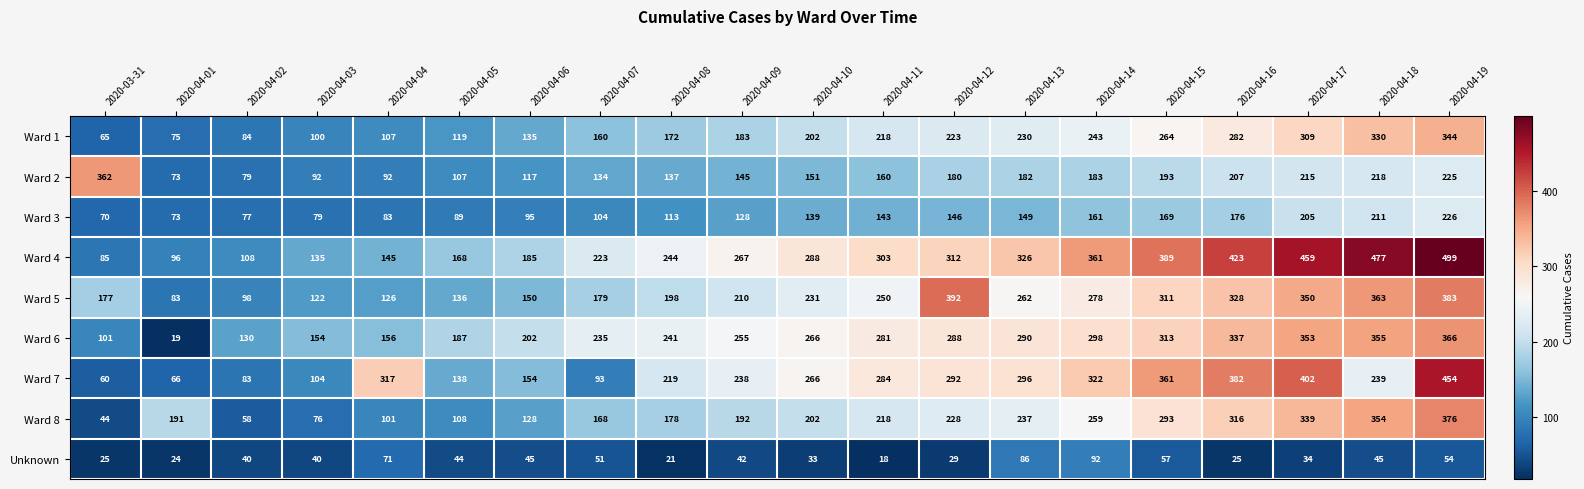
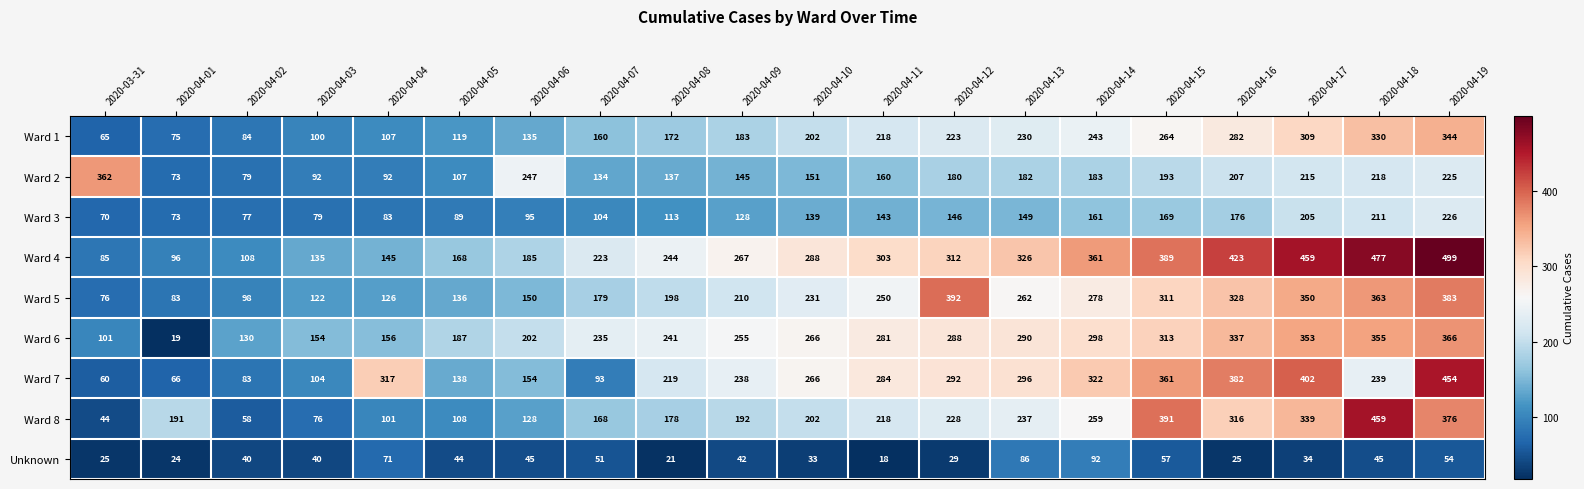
  {
    "Ward 1": {
      "2020-03-31": 65,
      "2020-04-01": 75,
      "2020-04-02": 84,
      "2020-04-03": 100,
      "2020-04-04": 107,
      "2020-04-05": 119,
      "2020-04-06": 135,
      "2020-04-07": 160,
      "2020-04-08": 172,
      "2020-04-09": 183,
      "2020-04-10": 202,
      "2020-04-11": 218,
      "2020-04-12": 223,
      "2020-04-13": 230,
      "2020-04-14": 243,
      "2020-04-15": 264,
      "2020-04-16": 282,
      "2020-04-17": 309,
      "2020-04-18": 330,
      "2020-04-19": 344
    },
    "Ward 2": {
      "2020-03-31": 362,
      "2020-04-01": 73,
      "2020-04-02": 79,
      "2020-04-03": 92,
      "2020-04-04": 92,
      "2020-04-05": 107,
-     "2020-04-06": 117,
+     "2020-04-06": 247,
      "2020-04-07": 134,
      "2020-04-08": 137,
      "2020-04-09": 145,
      "2020-04-10": 151,
      "2020-04-11": 160,
      "2020-04-12": 180,
      "2020-04-13": 182,
      "2020-04-14": 183,
      "2020-04-15": 193,
      "2020-04-16": 207,
      "2020-04-17": 215,
      "2020-04-18": 218,
      "2020-04-19": 225
    },
    "Ward 3": {
      "2020-03-31": 70,
      "2020-04-01": 73,
      "2020-04-02": 77,
      "2020-04-03": 79,
      "2020-04-04": 83,
      "2020-04-05": 89,
      "2020-04-06": 95,
      "2020-04-07": 104,
      "2020-04-08": 113,
      "2020-04-09": 128,
      "2020-04-10": 139,
      "2020-04-11": 143,
      "2020-04-12": 146,
      "2020-04-13": 149,
      "2020-04-14": 161,
      "2020-04-15": 169,
      "2020-04-16": 176,
      "2020-04-17": 205,
      "2020-04-18": 211,
      "2020-04-19": 226
    },
    "Ward 4": {
      "2020-03-31": 85,
      "2020-04-01": 96,
      "2020-04-02": 108,
      "2020-04-03": 135,
      "2020-04-04": 145,
      "2020-04-05": 168,
      "2020-04-06": 185,
      "2020-04-07": 223,
      "2020-04-08": 244,
      "2020-04-09": 267,
      "2020-04-10": 288,
      "2020-04-11": 303,
      "2020-04-12": 312,
      "2020-04-13": 326,
      "2020-04-14": 361,
      "2020-04-15": 389,
      "2020-04-16": 423,
      "2020-04-17": 459,
      "2020-04-18": 477,
      "2020-04-19": 499
    },
    "Ward 5": {
-     "2020-03-31": 177,
+     "2020-03-31": 76,
      "2020-04-01": 83,
      "2020-04-02": 98,
      "2020-04-03": 122,
      "2020-04-04": 126,
      "2020-04-05": 136,
      "2020-04-06": 150,
      "2020-04-07": 179,
      "2020-04-08": 198,
      "2020-04-09": 210,
      "2020-04-10": 231,
      "2020-04-11": 250,
      "2020-04-12": 392,
      "2020-04-13": 262,
      "2020-04-14": 278,
      "2020-04-15": 311,
      "2020-04-16": 328,
      "2020-04-17": 350,
      "2020-04-18": 363,
      "2020-04-19": 383
    },
    "Ward 6": {
      "2020-03-31": 101,
      "2020-04-01": 19,
      "2020-04-02": 130,
      "2020-04-03": 154,
      "2020-04-04": 156,
      "2020-04-05": 187,
      "2020-04-06": 202,
      "2020-04-07": 235,
      "2020-04-08": 241,
      "2020-04-09": 255,
      "2020-04-10": 266,
      "2020-04-11": 281,
      "2020-04-12": 288,
      "2020-04-13": 290,
      "2020-04-14": 298,
      "2020-04-15": 313,
      "2020-04-16": 337,
      "2020-04-17": 353,
      "2020-04-18": 355,
      "2020-04-19": 366
    },
    "Ward 7": {
      "2020-03-31": 60,
      "2020-04-01": 66,
      "2020-04-02": 83,
      "2020-04-03": 104,
      "2020-04-04": 317,
      "2020-04-05": 138,
      "2020-04-06": 154,
      "2020-04-07": 93,
      "2020-04-08": 219,
      "2020-04-09": 238,
      "2020-04-10": 266,
      "2020-04-11": 284,
      "2020-04-12": 292,
      "2020-04-13": 296,
      "2020-04-14": 322,
      "2020-04-15": 361,
      "2020-04-16": 382,
      "2020-04-17": 402,
      "2020-04-18": 239,
      "2020-04-19": 454
    },
    "Ward 8": {
      "2020-03-31": 44,
      "2020-04-01": 191,
      "2020-04-02": 58,
      "2020-04-03": 76,
      "2020-04-04": 101,
      "2020-04-05": 108,
      "2020-04-06": 128,
      "2020-04-07": 168,
      "2020-04-08": 178,
      "2020-04-09": 192,
      "2020-04-10": 202,
      "2020-04-11": 218,
      "2020-04-12": 228,
      "2020-04-13": 237,
      "2020-04-14": 259,
-     "2020-04-15": 293,
+     "2020-04-15": 391,
      "2020-04-16": 316,
      "2020-04-17": 339,
-     "2020-04-18": 354,
+     "2020-04-18": 459,
      "2020-04-19": 376
    },
    "Unknown": {
      "2020-03-31": 25,
      "2020-04-01": 24,
      "2020-04-02": 40,
      "2020-04-03": 40,
      "2020-04-04": 71,
      "2020-04-05": 44,
      "2020-04-06": 45,
      "2020-04-07": 51,
      "2020-04-08": 21,
      "2020-04-09": 42,
      "2020-04-10": 33,
      "2020-04-11": 18,
      "2020-04-12": 29,
      "2020-04-13": 86,
      "2020-04-14": 92,
      "2020-04-15": 57,
      "2020-04-16": 25,
      "2020-04-17": 34,
      "2020-04-18": 45,
      "2020-04-19": 54
    }
  }
